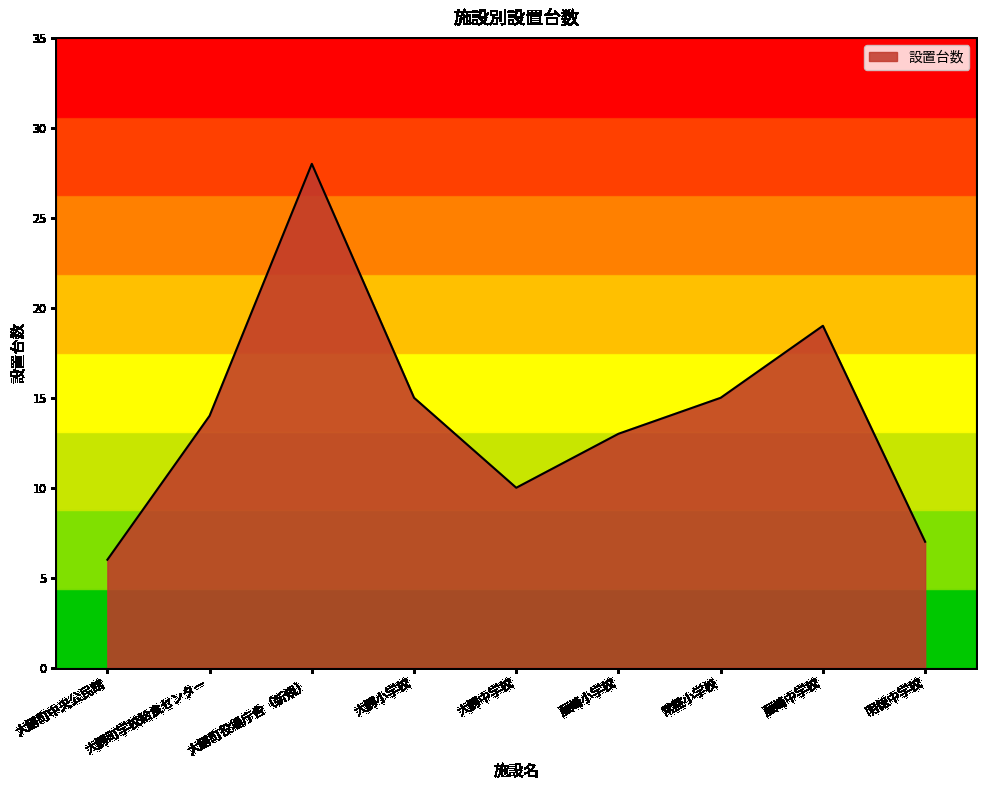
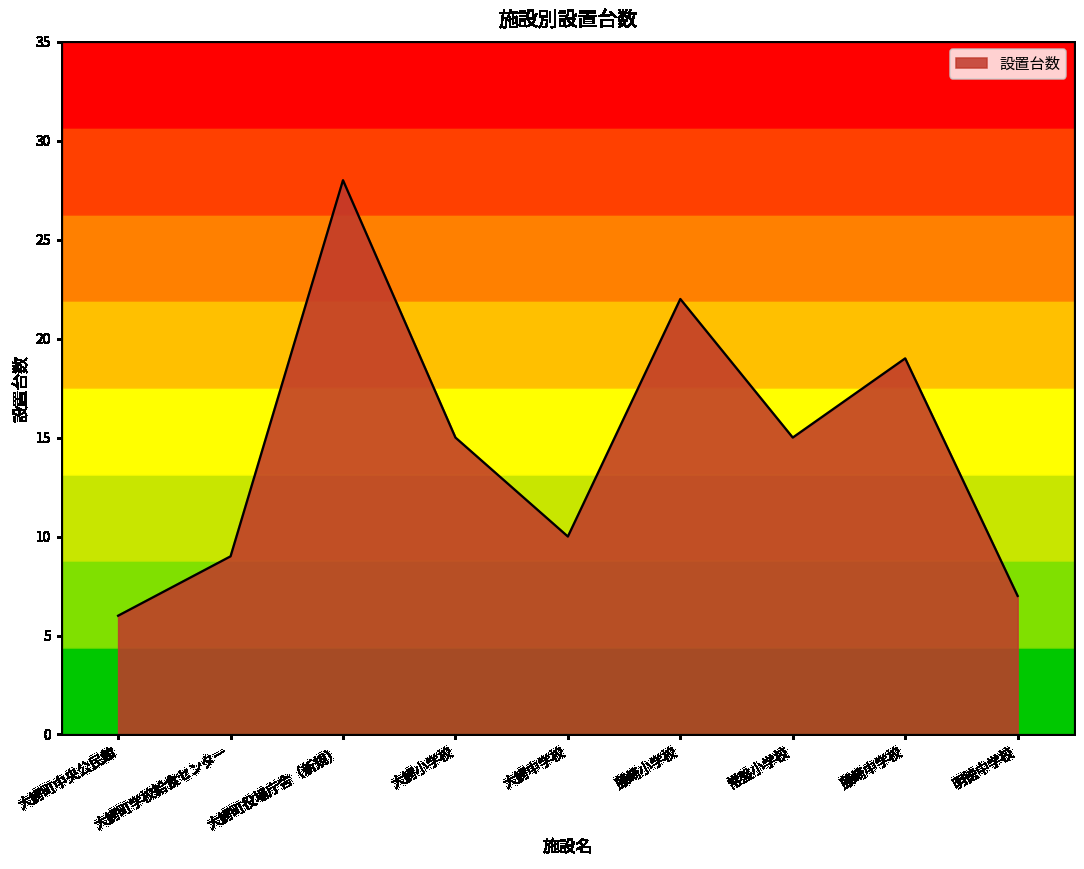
  {
    "大鰐町中央公民館": 6,
-   "大鰐町学校給食センター": 14,
+   "大鰐町学校給食センター": 9,
    "大鰐町役場庁舎（新規）": 28,
    "大鰐小学校": 15,
    "大鰐中学校": 10,
-   "藤崎小学校": 13,
+   "藤崎小学校": 22,
    "常盤小学校": 15,
    "藤崎中学校": 19,
    "明徳中学校": 7
  }
